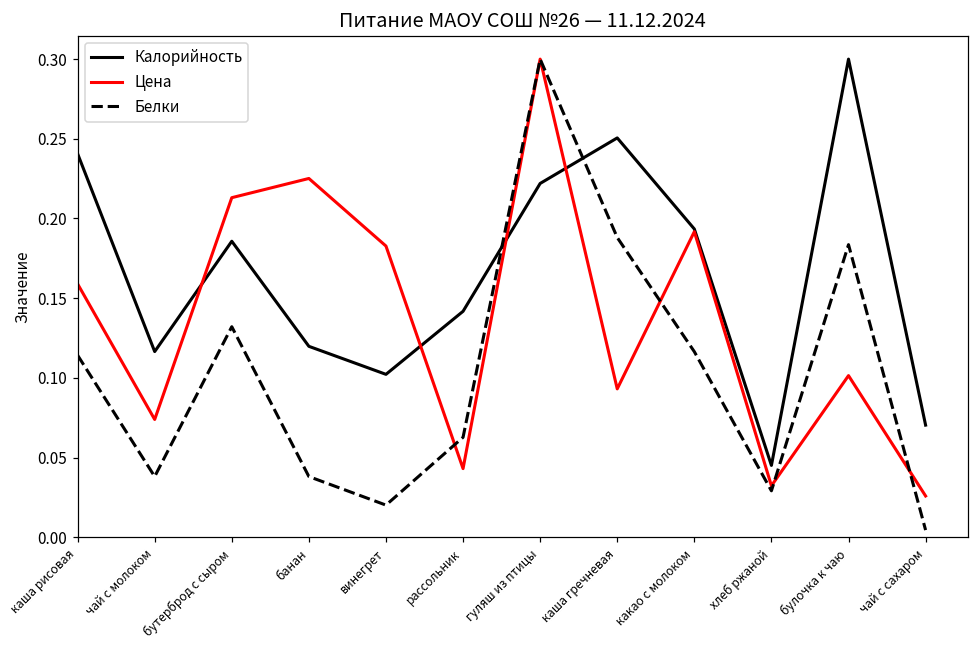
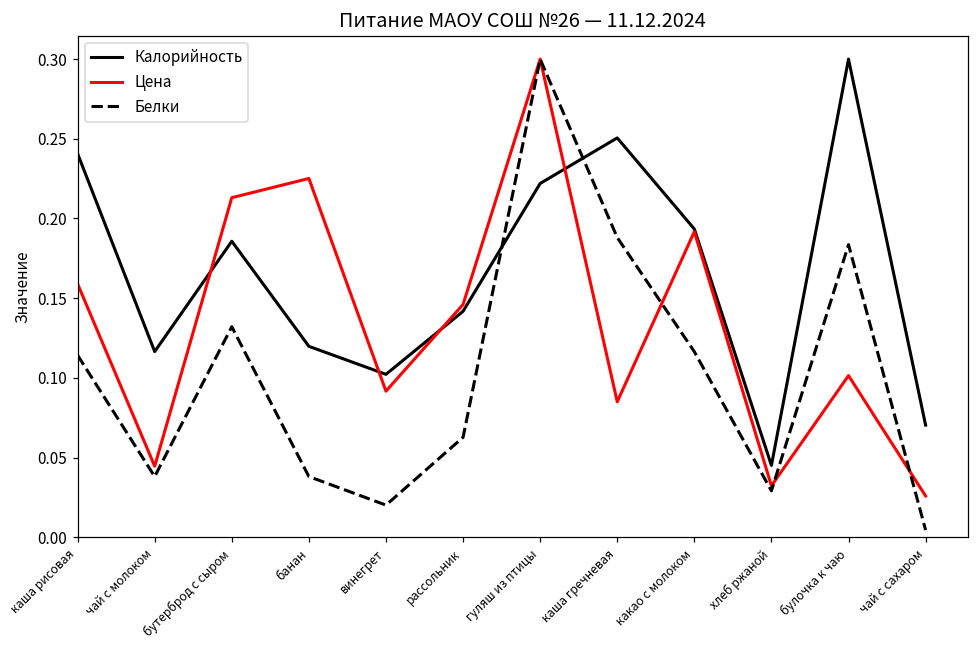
  {
    "Цена": {
      "каша рисовая": 0.159,
-     "чай с молоком": 0.074,
+     "чай с молоком": 0.045,
      "бутерброд с сыром": 0.213,
      "банан": 0.225,
-     "винегрет": 0.183,
-     "рассольник": 0.043,
-     "каша гречневая": 0.093,
+     "винегрет": 0.092,
+     "рассольник": 0.146,
+     "каша гречневая": 0.085,
      "хлеб ржаной": 0.032,
      "булочка к чаю": 0.101,
      "чай с сахаром": 0.026
    }
  }
